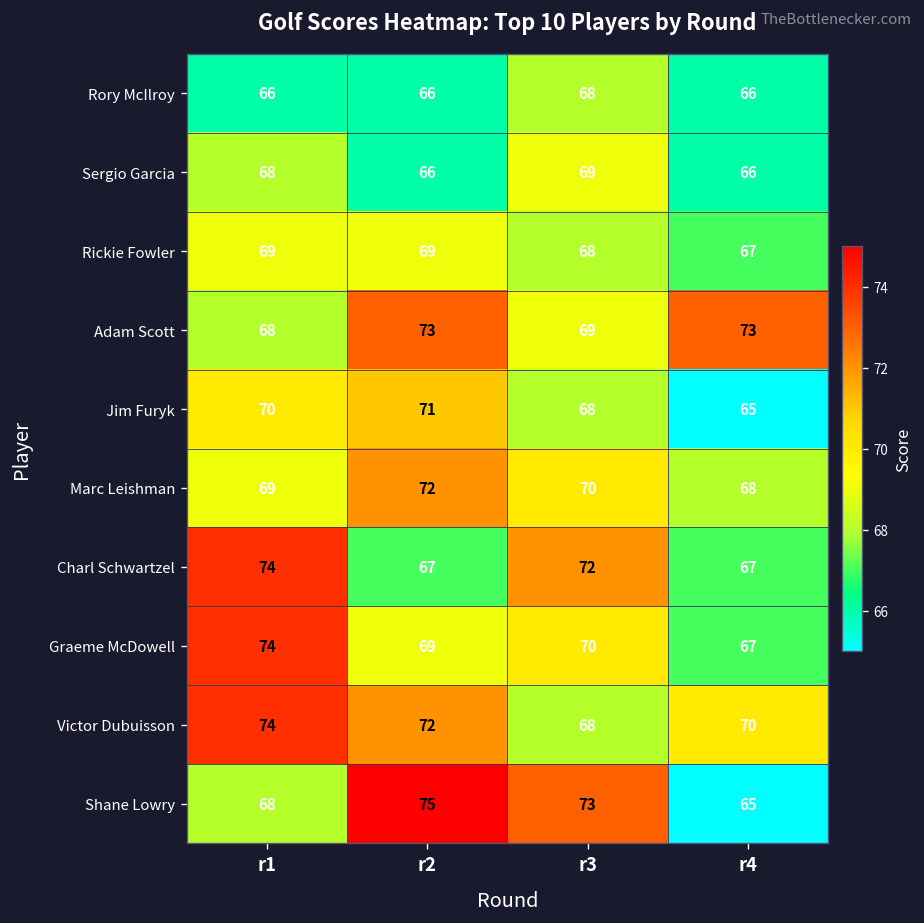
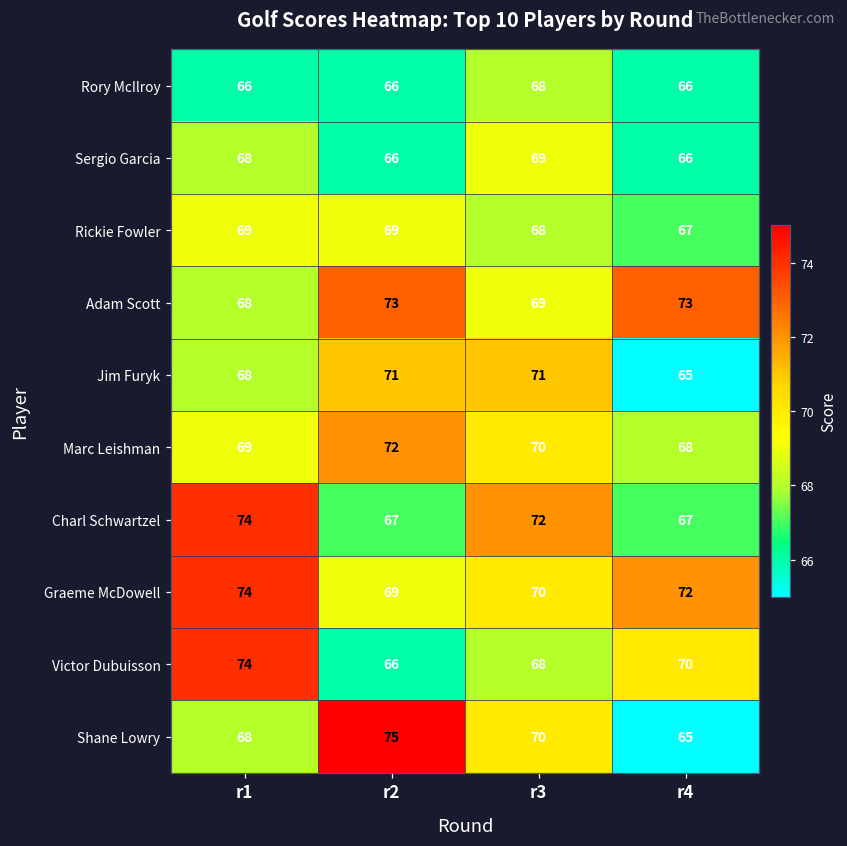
  {
    "Rory McIlroy": {
      "r1": 66,
      "r2": 66,
      "r3": 68,
      "r4": 66
    },
    "Sergio Garcia": {
      "r1": 68,
      "r2": 66,
      "r3": 69,
      "r4": 66
    },
    "Rickie Fowler": {
      "r1": 69,
      "r2": 69,
      "r3": 68,
      "r4": 67
    },
    "Adam Scott": {
      "r1": 68,
      "r2": 73,
      "r3": 69,
      "r4": 73
    },
    "Jim Furyk": {
-     "r1": 70,
+     "r1": 68,
      "r2": 71,
-     "r3": 68,
+     "r3": 71,
      "r4": 65
    },
    "Marc Leishman": {
      "r1": 69,
      "r2": 72,
      "r3": 70,
      "r4": 68
    },
    "Charl Schwartzel": {
      "r1": 74,
      "r2": 67,
      "r3": 72,
      "r4": 67
    },
    "Graeme McDowell": {
      "r1": 74,
      "r2": 69,
      "r3": 70,
-     "r4": 67
+     "r4": 72
    },
    "Victor Dubuisson": {
      "r1": 74,
-     "r2": 72,
+     "r2": 66,
      "r3": 68,
      "r4": 70
    },
    "Shane Lowry": {
      "r1": 68,
      "r2": 75,
-     "r3": 73,
+     "r3": 70,
      "r4": 65
    }
  }
